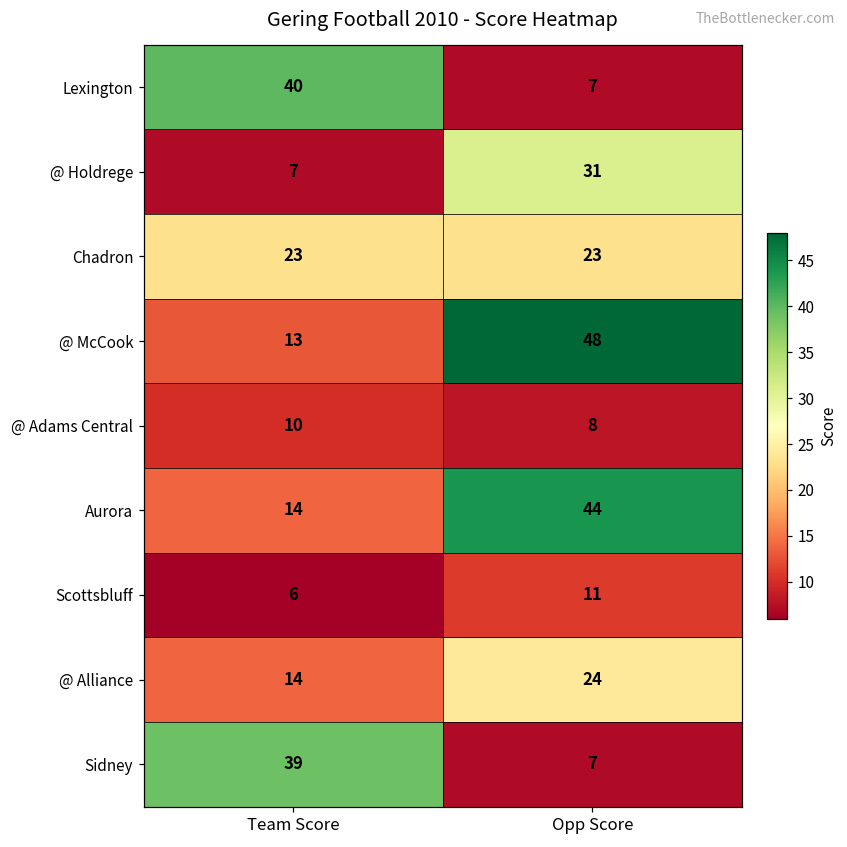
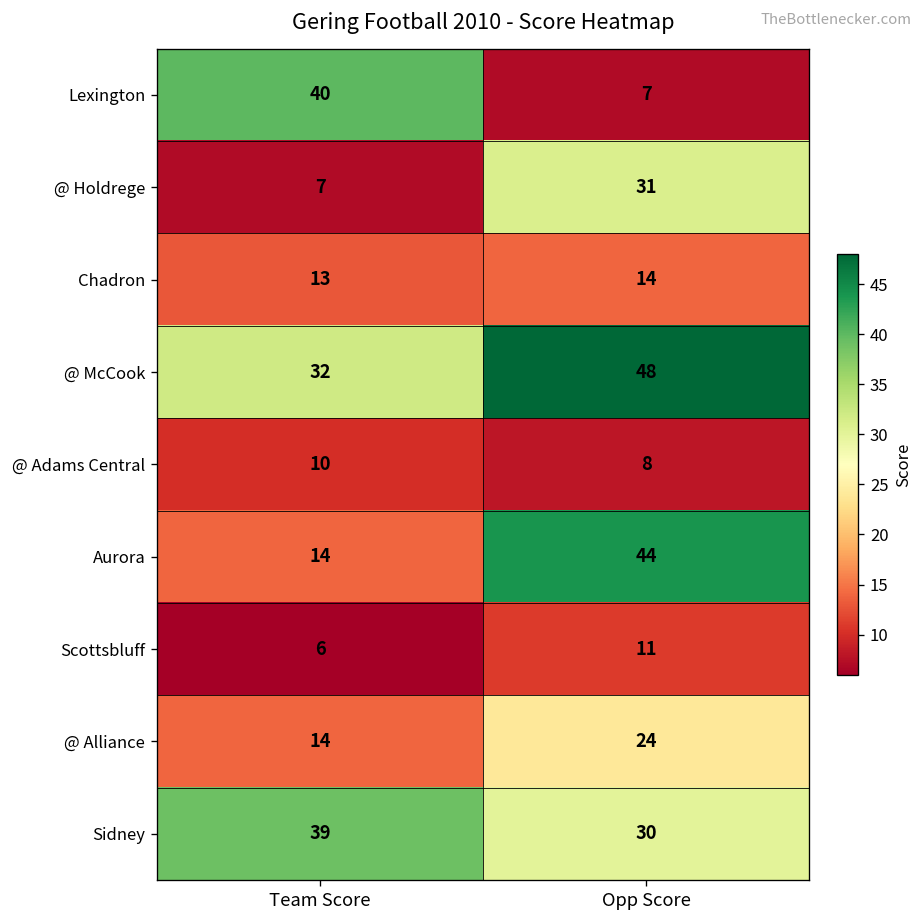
  {
    "Lexington": {
      "Team Score": 40,
      "Opp Score": 7
    },
    "@ Holdrege": {
      "Team Score": 7,
      "Opp Score": 31
    },
    "Chadron": {
-     "Team Score": 23,
-     "Opp Score": 23
+     "Team Score": 13,
+     "Opp Score": 14
    },
    "@ McCook": {
-     "Team Score": 13,
+     "Team Score": 32,
      "Opp Score": 48
    },
    "@ Adams Central": {
      "Team Score": 10,
      "Opp Score": 8
    },
    "Aurora": {
      "Team Score": 14,
      "Opp Score": 44
    },
    "Scottsbluff": {
      "Team Score": 6,
      "Opp Score": 11
    },
    "@ Alliance": {
      "Team Score": 14,
      "Opp Score": 24
    },
    "Sidney": {
      "Team Score": 39,
-     "Opp Score": 7
+     "Opp Score": 30
    }
  }
